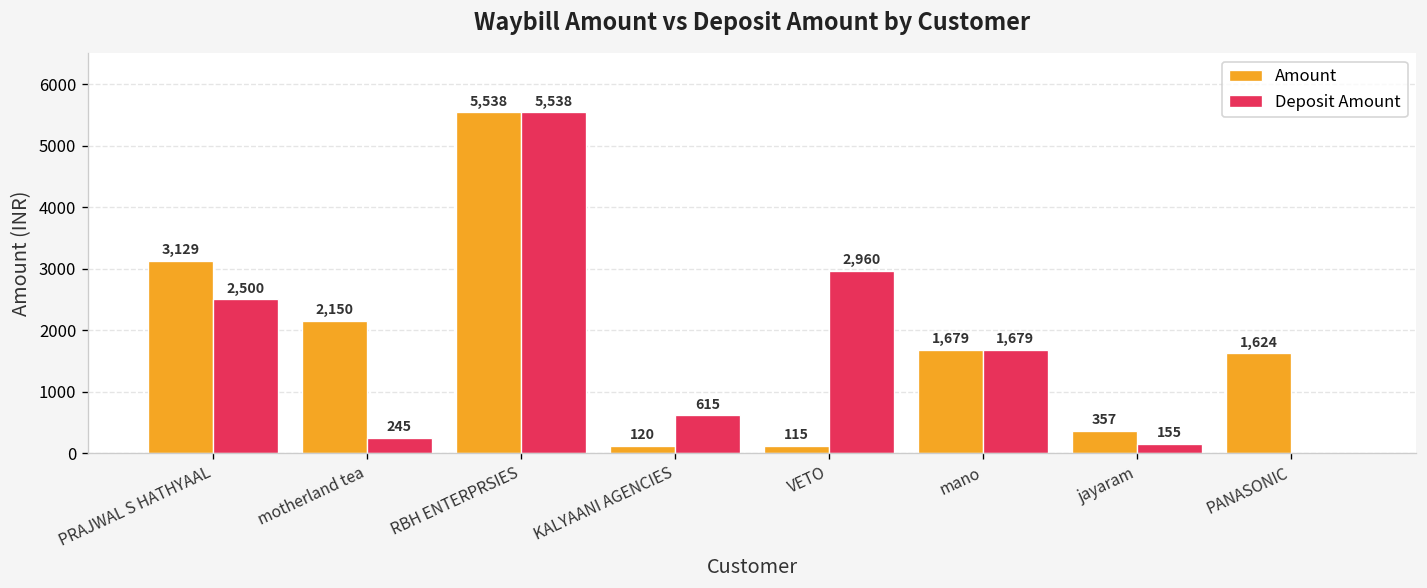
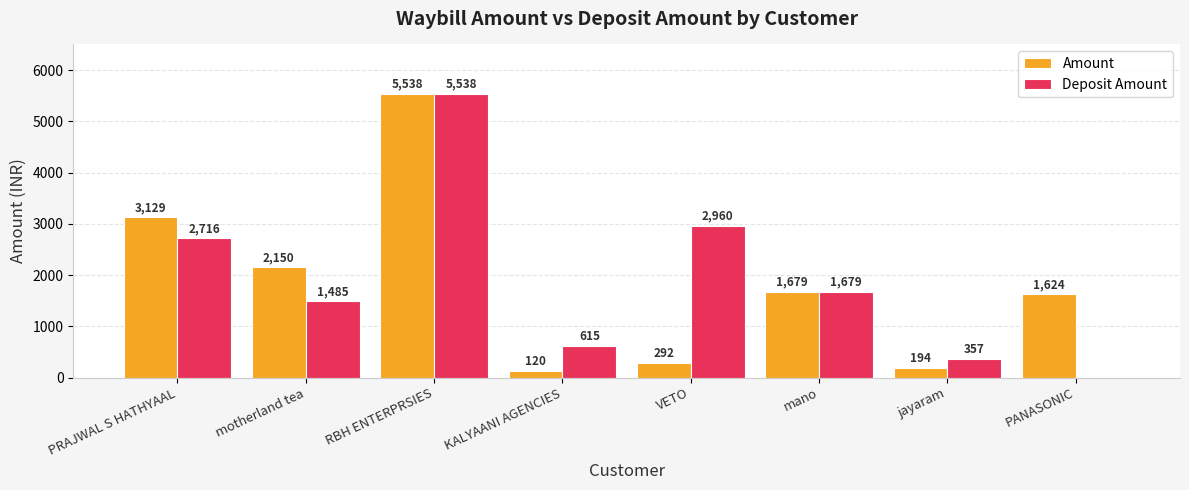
  {
    "Amount": {
      "PRAJWAL S HATHYAAL": "3,129",
      "motherland tea": "2,150",
      "RBH ENTERPRSIES": "5,538",
      "KALYAANI AGENCIES": "120",
-     "VETO": "115",
+     "VETO": "292",
      "mano": "1,679",
-     "jayaram": "357",
+     "jayaram": "194",
      "PANASONIC": "1,624"
    },
    "Deposit Amount": {
-     "PRAJWAL S HATHYAAL": "2,500",
-     "motherland tea": "245",
+     "PRAJWAL S HATHYAAL": "2,716",
+     "motherland tea": "1,485",
      "RBH ENTERPRSIES": "5,538",
      "KALYAANI AGENCIES": "615",
      "VETO": "2,960",
      "mano": "1,679",
-     "jayaram": "155"
+     "jayaram": "357"
    }
  }
